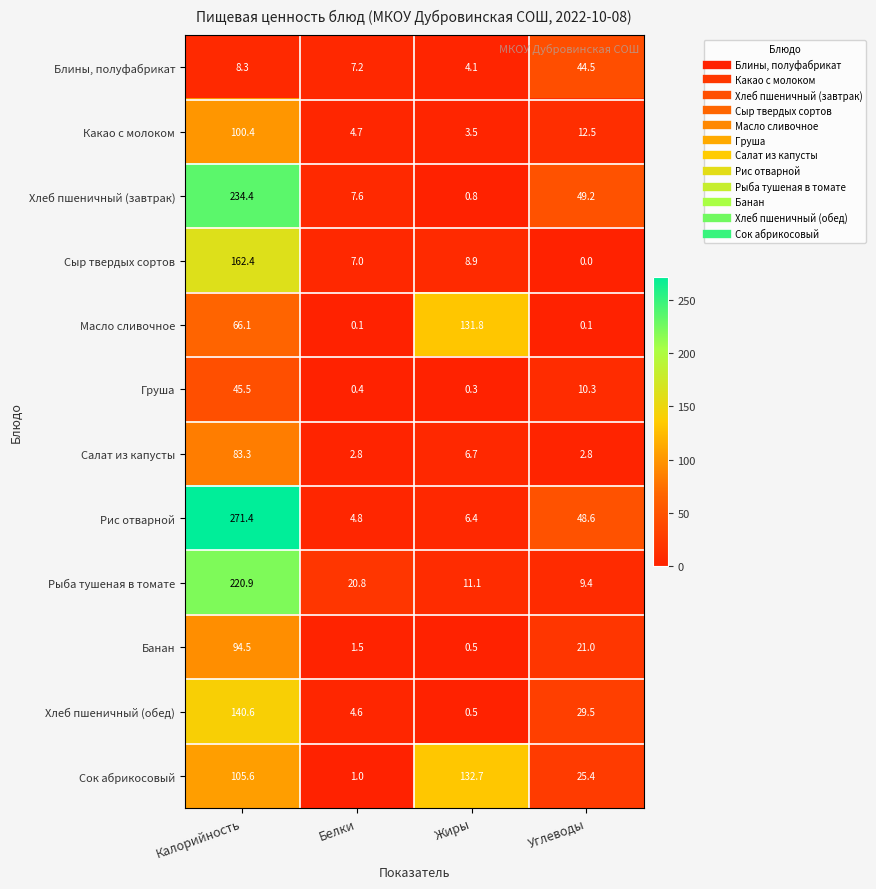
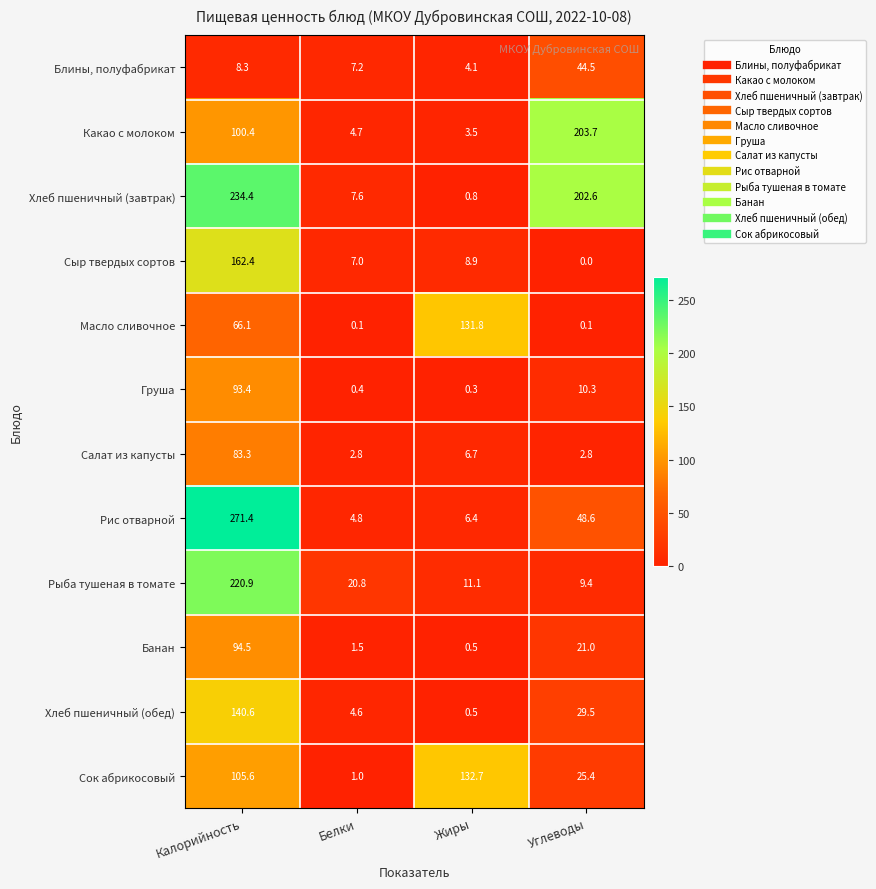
  {
    "Блины, полуфабрикат": {
      "Калорийность": 8.3,
      "Белки": 7.2,
      "Жиры": 4.1
    },
    "Какао с молоком": {
      "Калорийность": 100.4,
      "Белки": 4.7,
      "Жиры": 3.5,
-     "Углеводы": 12.5
+     "Углеводы": 203.7
    },
    "Хлеб пшеничный (завтрак)": {
      "Калорийность": 234.4,
      "Белки": 7.6,
      "Жиры": 0.8,
-     "Углеводы": 49.2
+     "Углеводы": 202.6
    },
    "Сыр твердых сортов": {
      "Калорийность": 162.4,
      "Белки": 7.0,
      "Жиры": 8.9,
      "Углеводы": 0.0
    },
    "Масло сливочное": {
      "Калорийность": 66.1,
      "Белки": 0.1,
      "Жиры": 131.8,
      "Углеводы": 0.1
    },
    "Груша": {
-     "Калорийность": 45.5,
+     "Калорийность": 93.4,
      "Белки": 0.4,
      "Жиры": 0.3,
      "Углеводы": 10.3
    },
    "Салат из капусты": {
      "Калорийность": 83.3,
      "Белки": 2.8,
      "Жиры": 6.7,
      "Углеводы": 2.8
    },
    "Рис отварной": {
      "Калорийность": 271.4,
      "Белки": 4.8,
      "Жиры": 6.4,
      "Углеводы": 48.6
    },
    "Рыба тушеная в томате": {
      "Калорийность": 220.9,
      "Белки": 20.8,
      "Жиры": 11.1,
      "Углеводы": 9.4
    },
    "Банан": {
      "Калорийность": 94.5,
      "Белки": 1.5,
      "Жиры": 0.5,
      "Углеводы": 21.0
    },
    "Хлеб пшеничный (обед)": {
      "Калорийность": 140.6,
      "Белки": 4.6,
      "Жиры": 0.5,
      "Углеводы": 29.5
    },
    "Сок абрикосовый": {
      "Калорийность": 105.6,
      "Белки": 1.0,
      "Жиры": 132.7,
      "Углеводы": 25.4
    }
  }
